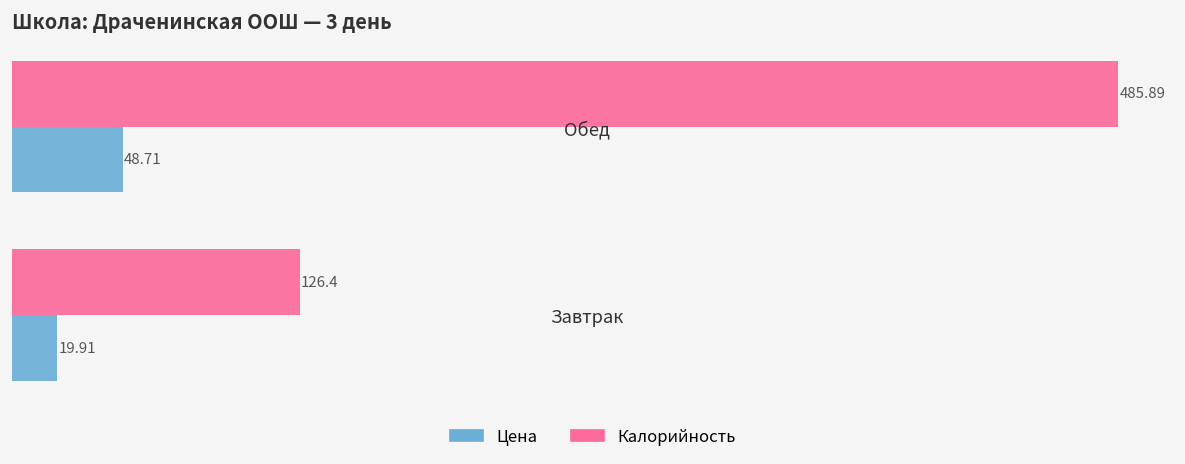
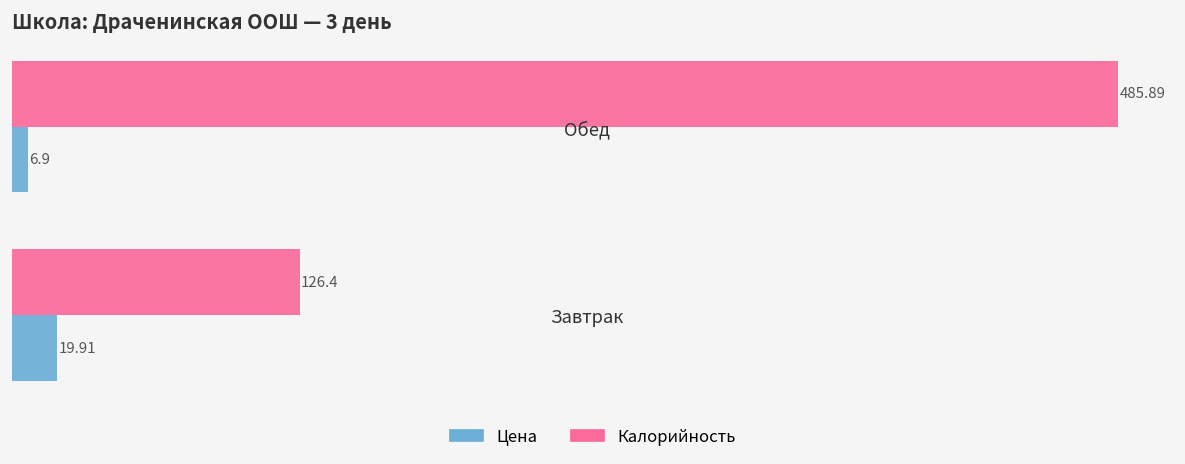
  {
    "Цена": {
-     "Обед": 48.71,
+     "Обед": 6.9,
      "Завтрак": 19.91
    },
    "Калорийность": {
      "Обед": 485.89,
      "Завтрак": 126.4
    }
  }
